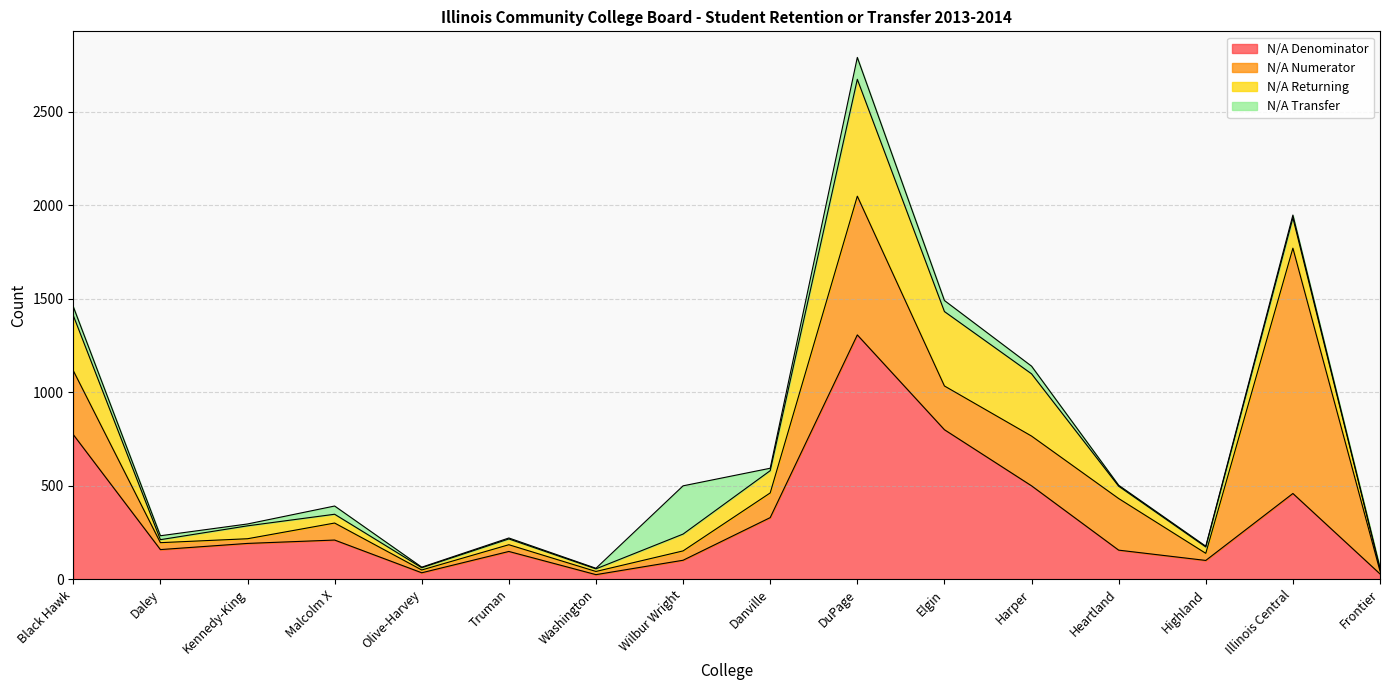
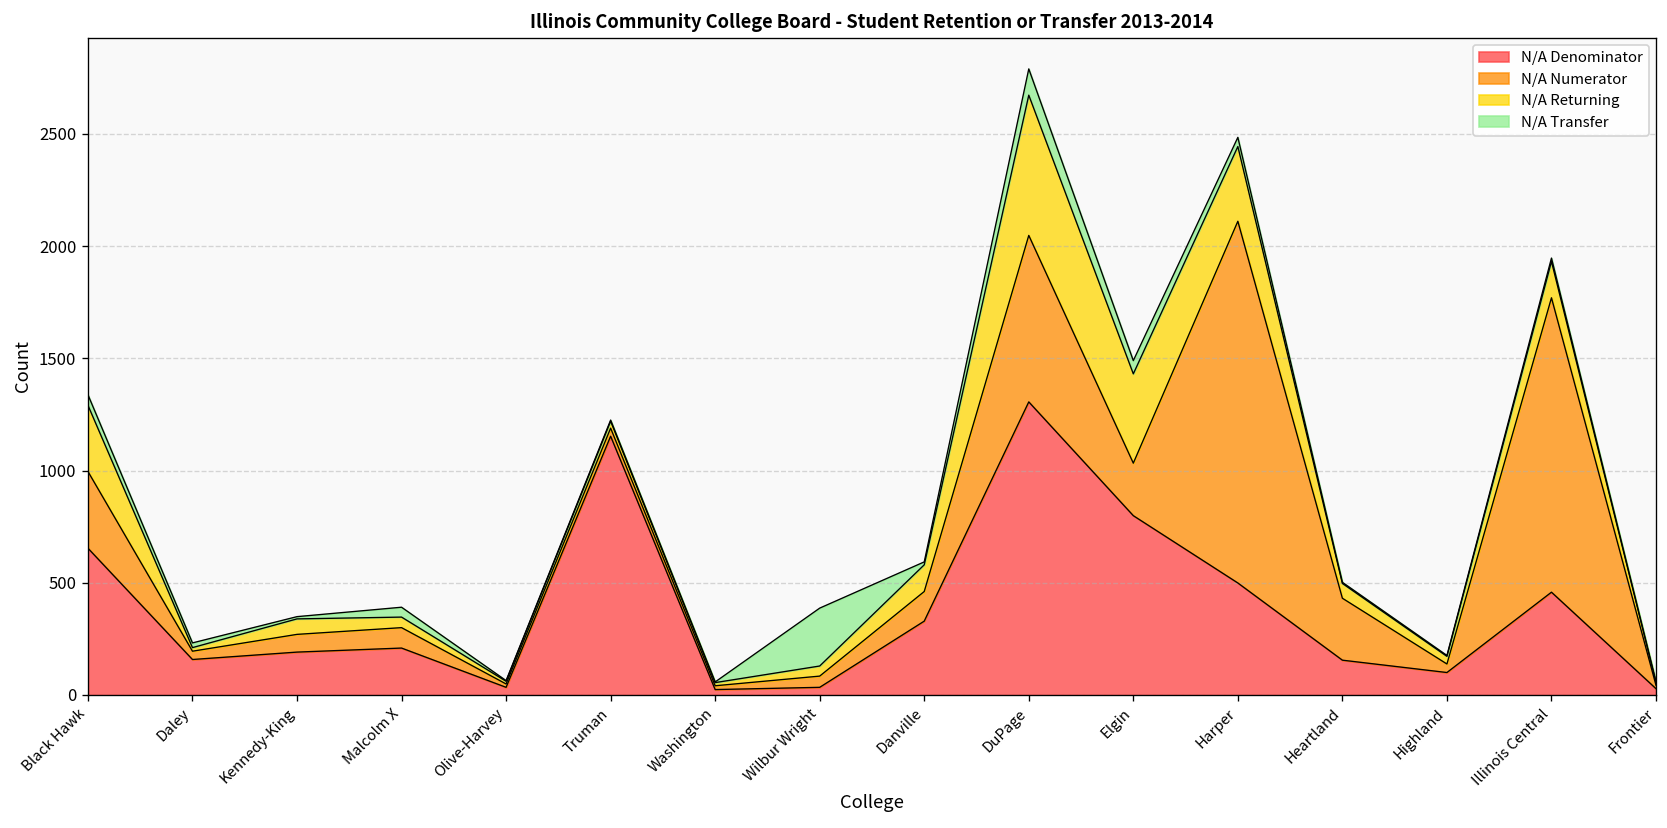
  {
    "N/A Denominator": {
-     "Black Hawk": 770,
+     "Black Hawk": 650,
      "Daley": 160,
      "Kennedy-King": 190,
      "Malcolm X": 210,
      "Olive-Harvey": 30,
-     "Truman": 150,
+     "Truman": 1150,
      "Washington": 20,
-     "Wilbur Wright": 100,
+     "Wilbur Wright": 30,
      "Danville": 330,
      "DuPage": 1310,
      "Elgin": 800,
      "Harper": 500,
      "Heartland": 160,
      "Highland": 100,
      "Illinois Central": 460,
      "Frontier": 30
    },
    "N/A Numerator": {
      "Black Hawk": 340,
      "Daley": 40,
-     "Kennedy-King": 30,
+     "Kennedy-King": 80,
      "Malcolm X": 90,
      "Truman": 40,
      "Washington": 20,
      "Wilbur Wright": 50,
      "Danville": 130,
      "DuPage": 740,
      "Elgin": 230,
-     "Harper": 270,
+     "Harper": 1610,
      "Heartland": 280,
      "Highland": 40,
      "Illinois Central": 1310,
      "Frontier": 20
    },
    "N/A Returning": {
      "Black Hawk": 300,
      "Daley": 20,
      "Malcolm X": 50,
-     "Wilbur Wright": 90,
+     "Wilbur Wright": 50,
      "DuPage": 630,
      "Elgin": 400,
      "Harper": 330,
      "Illinois Central": 160
    },
    "N/A Transfer": {
      "Black Hawk": 50,
      "Daley": 20,
      "Malcolm X": 40,
      "Wilbur Wright": 260,
      "DuPage": 120,
      "Elgin": 60,
      "Harper": 40,
      "Illinois Central": 20
    }
  }
